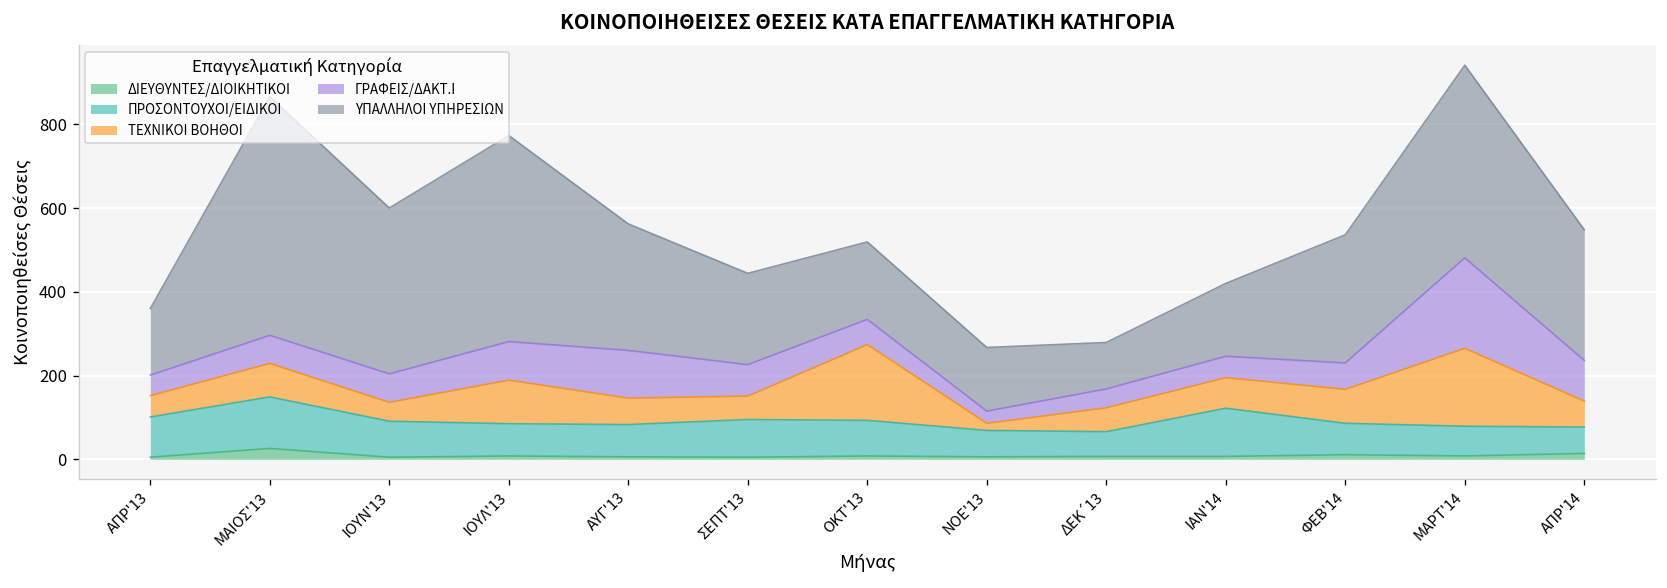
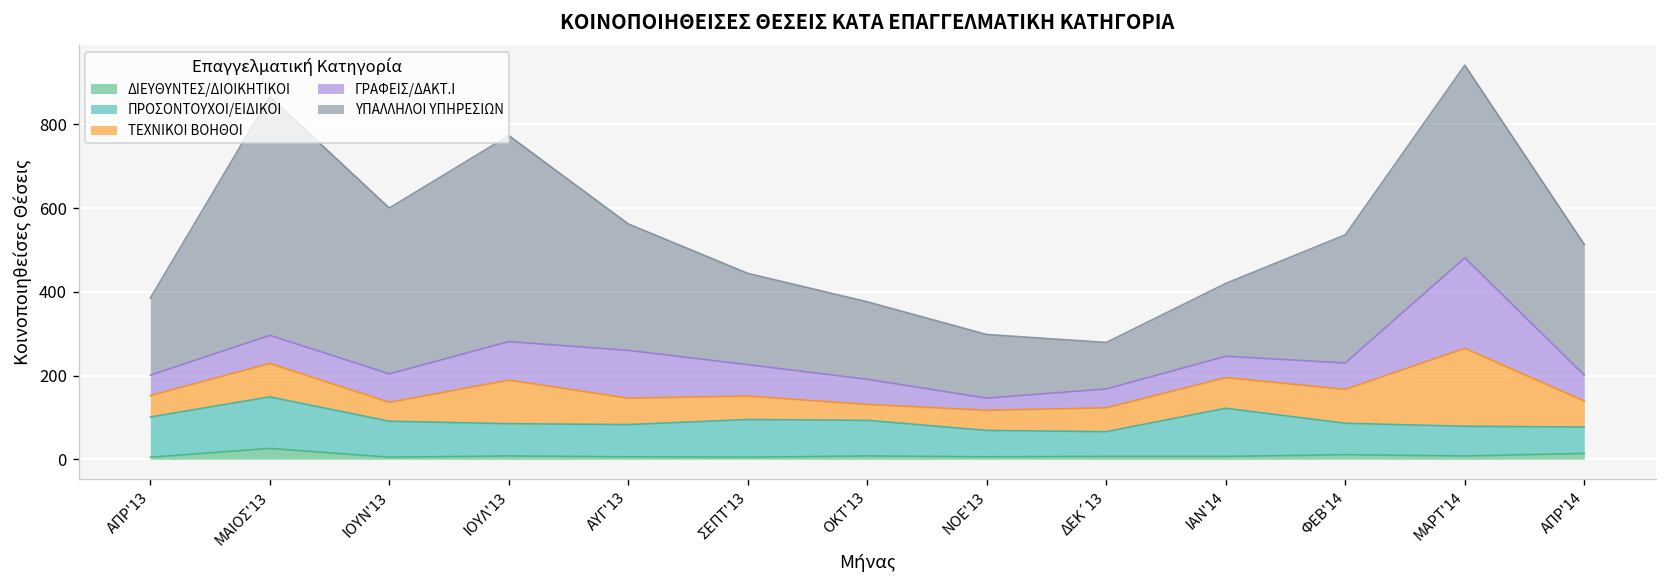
  {
    "ΤΕΧΝΙΚΟΙ ΒΟΗΘΟΙ": {
      "ΑΠΡ'13": 50,
      "ΜΑΙΟΣ'13": 80,
      "ΙΟΥΝ'13": 50,
      "ΙΟΥΛ'13": 100,
      "ΑΥΓ'13": 60,
      "ΣΕΠΤ'13": 60,
-     "ΟΚΤ'13": 180,
-     "NOE'13": 20,
+     "ΟΚΤ'13": 40,
+     "NOE'13": 50,
      "ΔΕΚ΄13": 60,
      "IAN'14": 70,
      "ΦΕΒ'14": 80,
      "ΜΑΡΤ'14": 190,
      "ΑΠΡ'14": 60
    },
    "ΓΡΑΦΕΙΣ/ΔΑΚΤ.Ι": {
      "ΑΠΡ'13": 50,
      "ΜΑΙΟΣ'13": 70,
      "ΙΟΥΝ'13": 70,
      "ΙΟΥΛ'13": 90,
      "ΑΥΓ'13": 110,
      "ΣΕΠΤ'13": 80,
      "ΟΚΤ'13": 60,
      "NOE'13": 30,
      "ΔΕΚ΄13": 50,
      "IAN'14": 50,
      "ΦΕΒ'14": 60,
      "ΜΑΡΤ'14": 220,
-     "ΑΠΡ'14": 100
+     "ΑΠΡ'14": 60
    },
    "ΥΠΑΛΛΗΛΟΙ ΥΠΗΡΕΣΙΩΝ": {
-     "ΑΠΡ'13": 160,
+     "ΑΠΡ'13": 180,
      "ΙΟΥΝ'13": 400,
      "ΙΟΥΛ'13": 490,
      "ΑΥΓ'13": 300,
      "ΣΕΠΤ'13": 220,
      "ΟΚΤ'13": 190,
      "NOE'13": 150,
      "ΔΕΚ΄13": 110,
      "IAN'14": 170,
      "ΦΕΒ'14": 310,
      "ΜΑΡΤ'14": 460,
      "ΑΠΡ'14": 310
    }
  }
